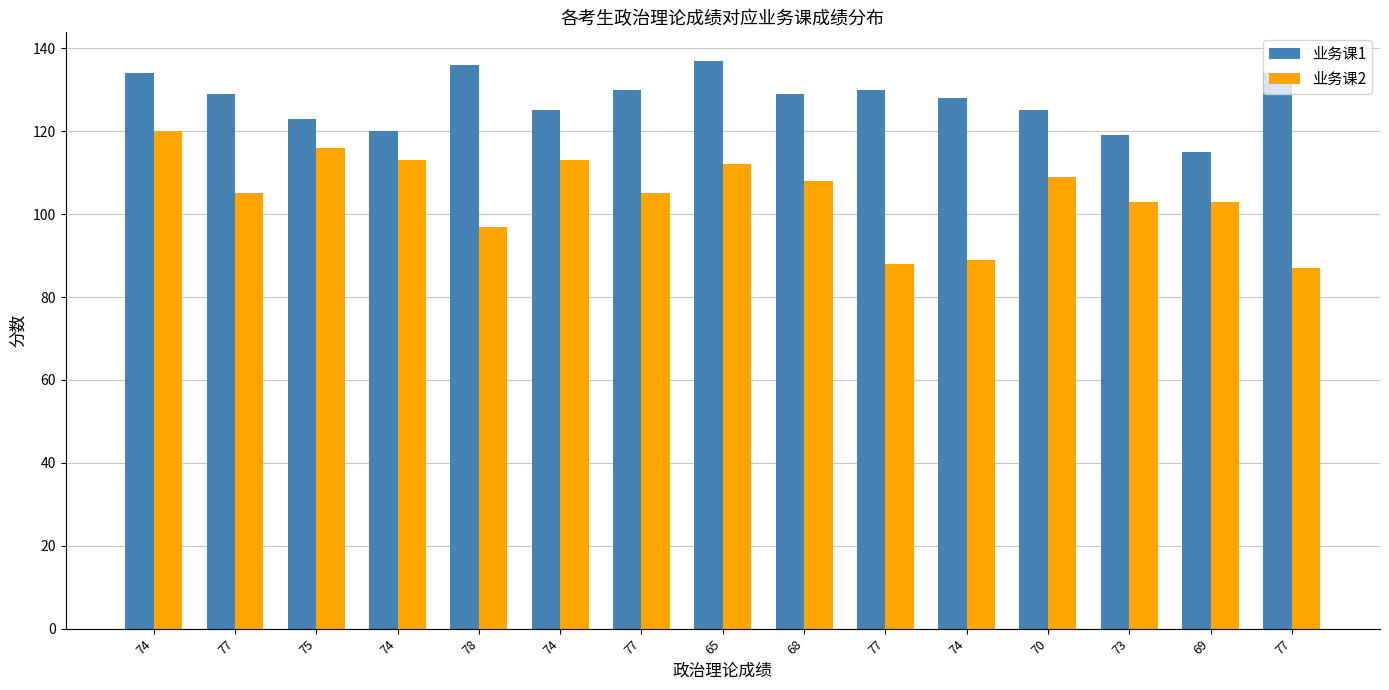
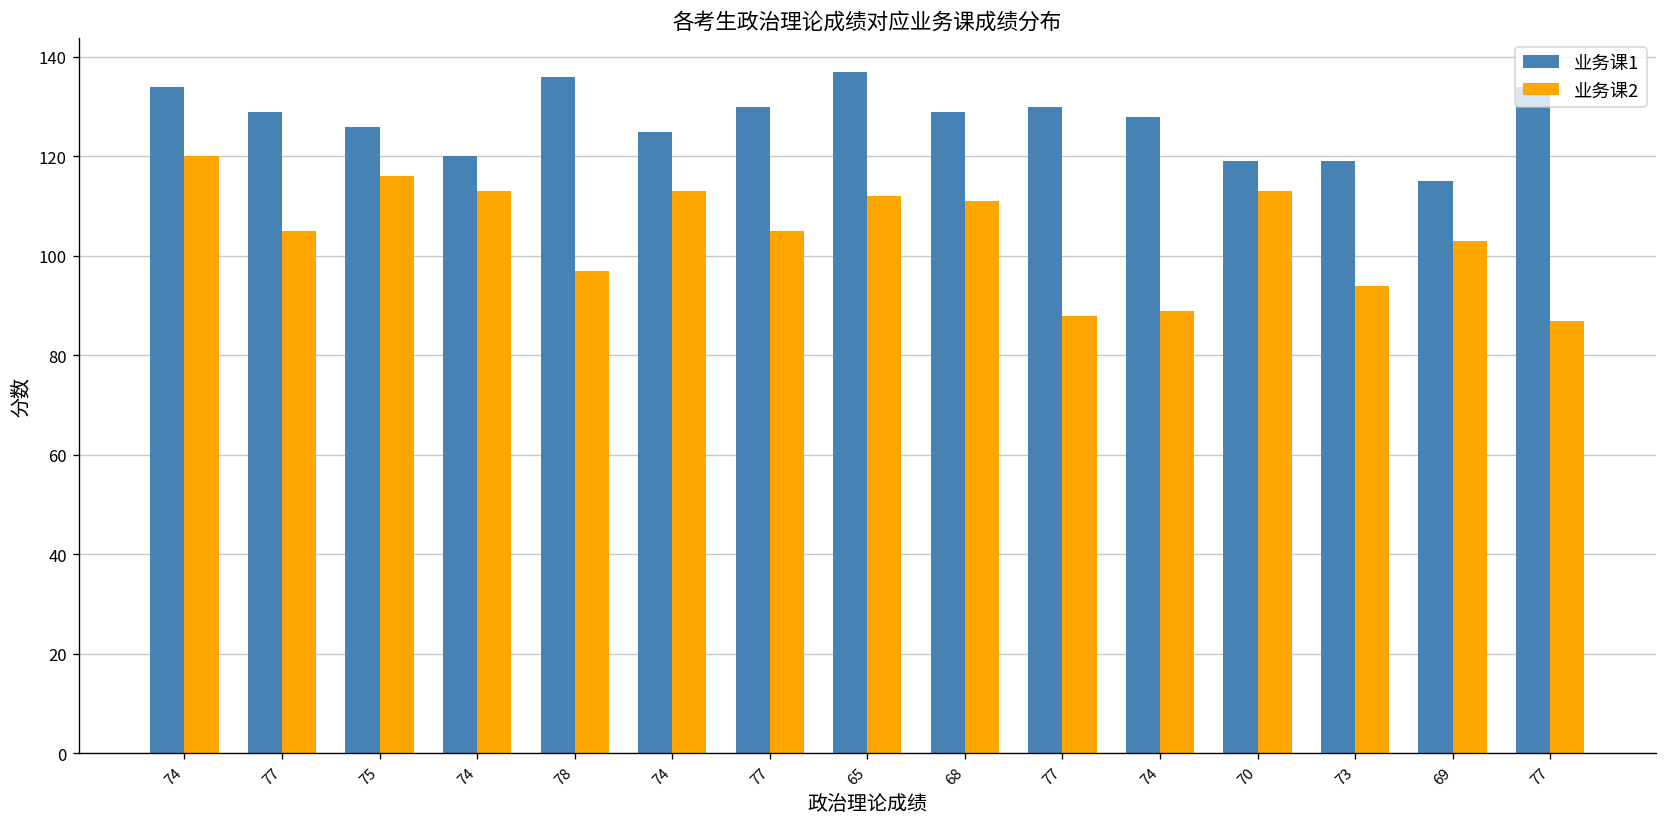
  {
    "业务课1": {
-     "75": 123,
+     "75": 126,
      "78": 136,
      "65": 137,
      "68": 129,
-     "70": 125,
+     "70": 119,
      "73": 119,
      "69": 115
    },
    "业务课2": {
      "75": 116,
      "78": 97,
      "65": 112,
-     "68": 108,
-     "70": 109,
-     "73": 103,
+     "68": 111,
+     "70": 113,
+     "73": 94,
      "69": 103
    }
  }
